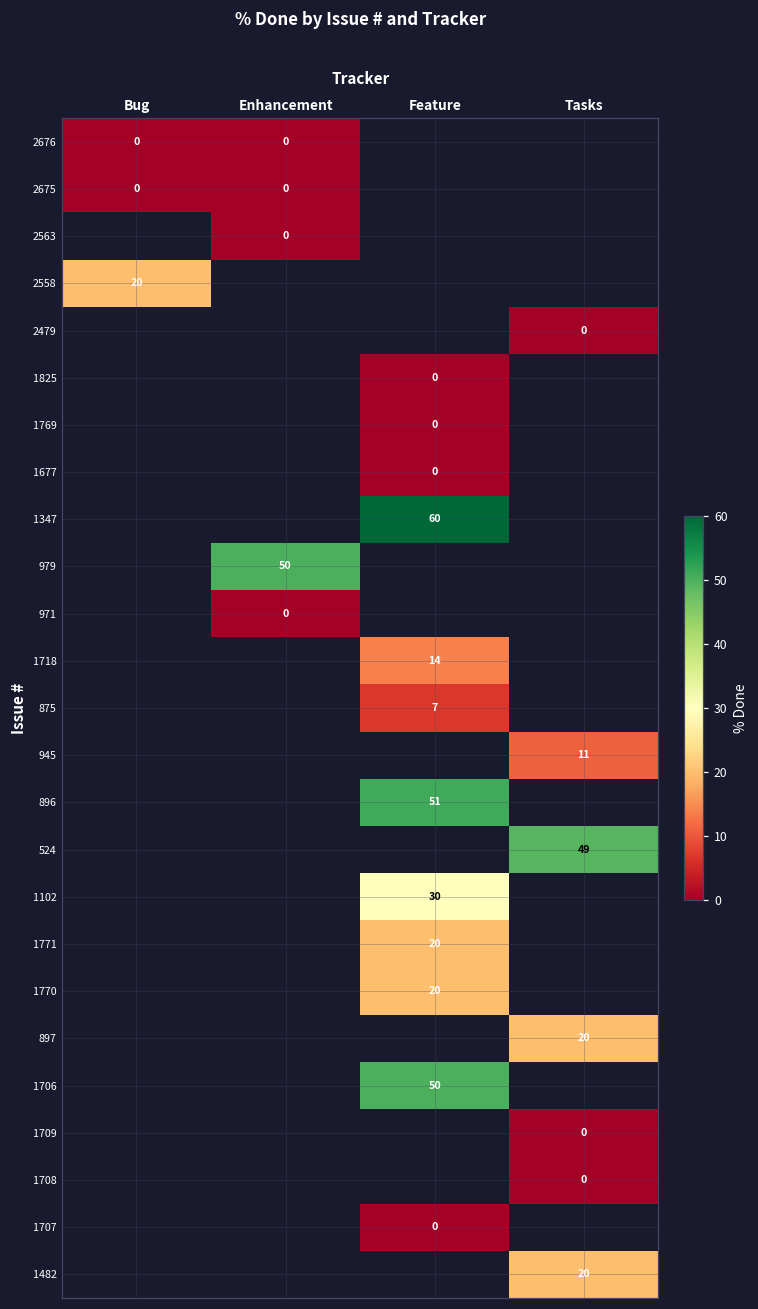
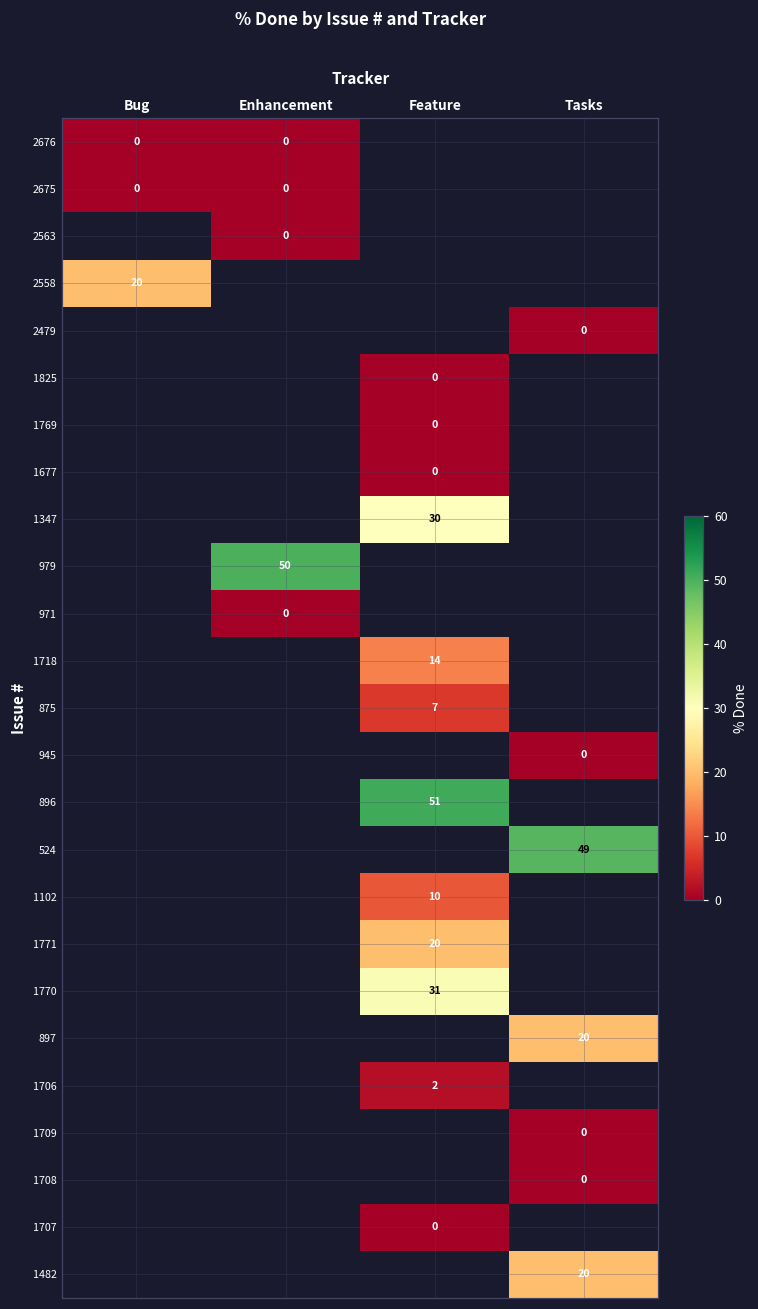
  {
    "2676": {
      "Bug": 0,
      "Enhancement": 0
    },
    "2675": {
      "Bug": 0,
      "Enhancement": 0
    },
    "2563": {
      "Enhancement": 0
    },
    "2558": {
      "Bug": 20
    },
    "2479": {
      "Tasks": 0
    },
    "1825": {
      "Feature": 0
    },
    "1769": {
      "Feature": 0
    },
    "1677": {
      "Feature": 0
    },
    "1347": {
-     "Feature": 60
+     "Feature": 30
    },
    "979": {
      "Enhancement": 50
    },
    "971": {
      "Enhancement": 0
    },
    "1718": {
      "Feature": 14
    },
    "875": {
      "Feature": 7
    },
    "945": {
-     "Tasks": 11
+     "Tasks": 0
    },
    "896": {
      "Feature": 51
    },
    "524": {
      "Tasks": 49
    },
    "1102": {
-     "Feature": 30
+     "Feature": 10
    },
    "1771": {
      "Feature": 20
    },
    "1770": {
-     "Feature": 20
+     "Feature": 31
    },
    "897": {
      "Tasks": 20
    },
    "1706": {
-     "Feature": 50
+     "Feature": 2
    },
    "1709": {
      "Tasks": 0
    },
    "1708": {
      "Tasks": 0
    },
    "1707": {
      "Feature": 0
    },
    "1482": {
      "Tasks": 20
    }
  }
